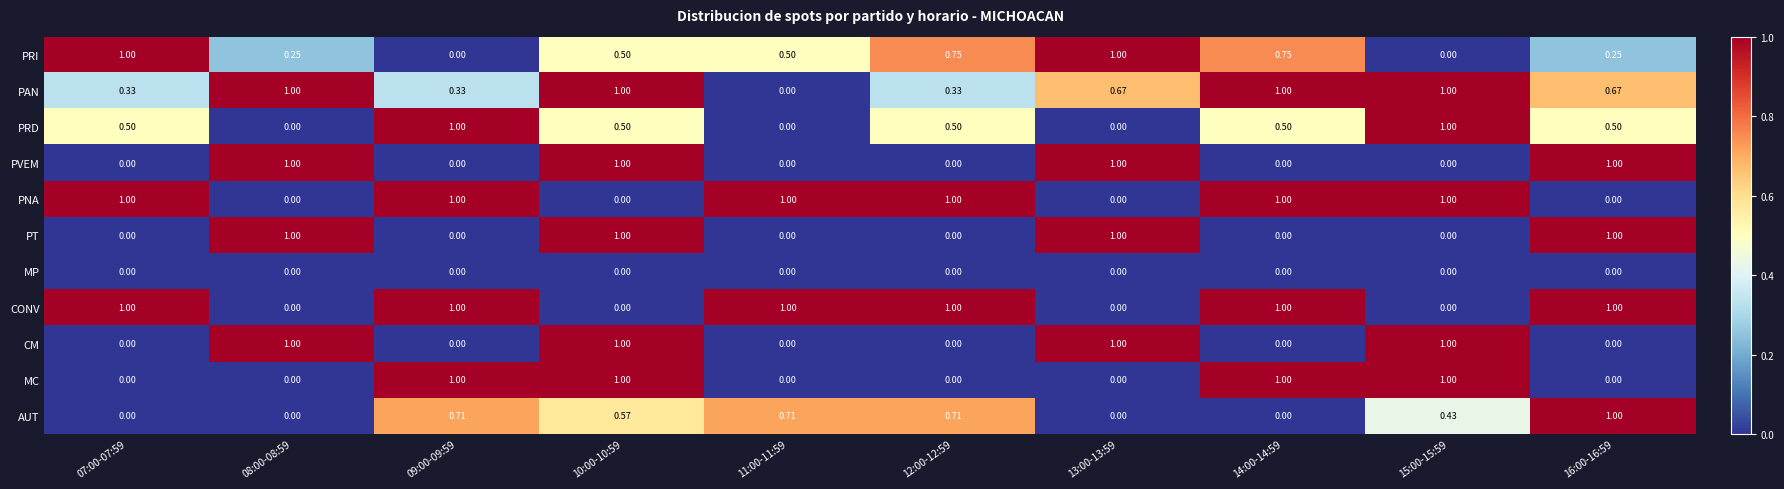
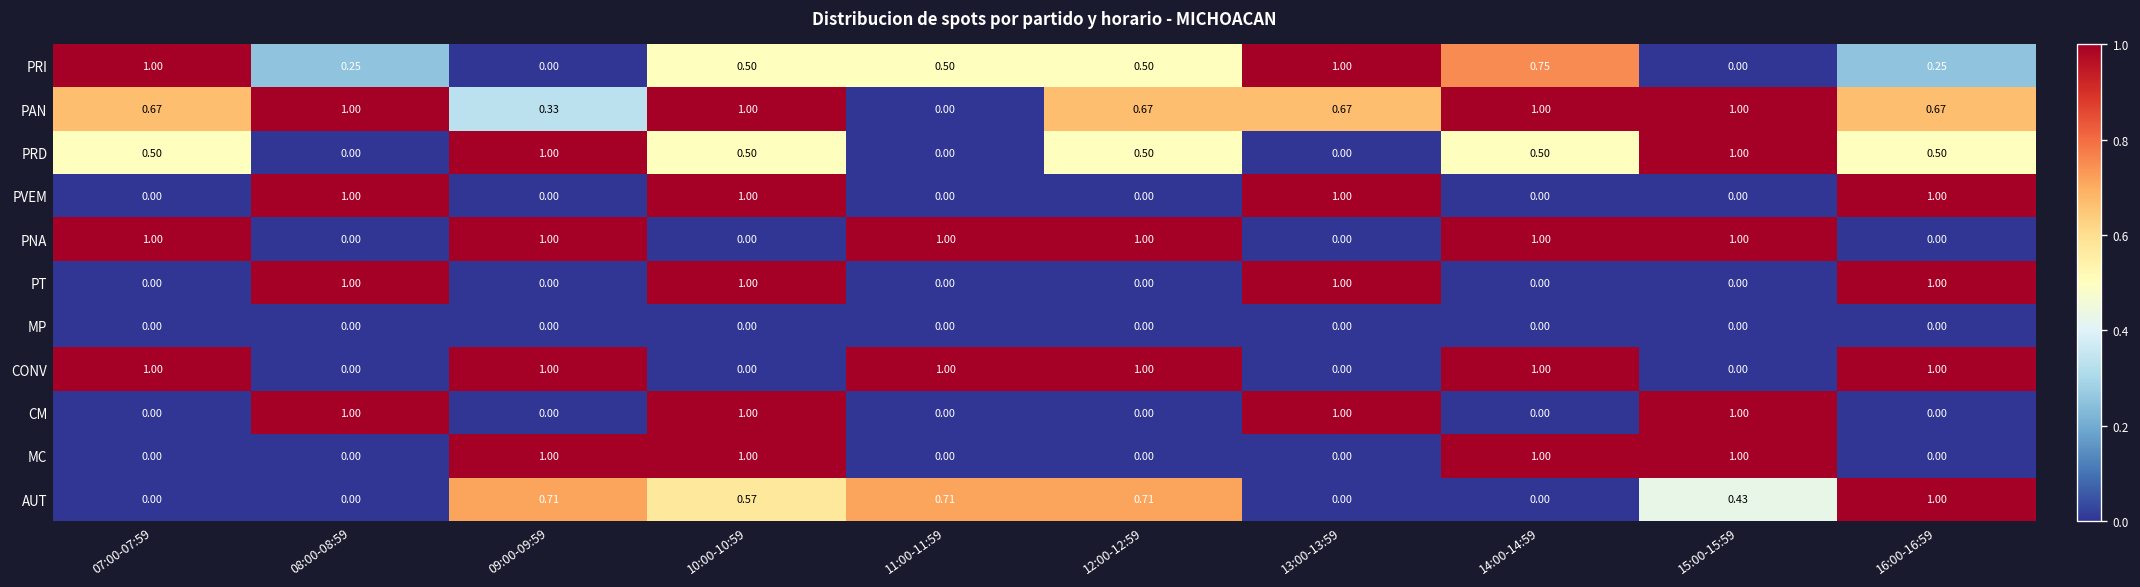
  {
    "PRI": {
      "07:00-07:59": 1.00,
      "08:00-08:59": 0.25,
      "09:00-09:59": 0.00,
      "10:00-10:59": 0.50,
      "11:00-11:59": 0.50,
-     "12:00-12:59": 0.75,
+     "12:00-12:59": 0.50,
      "13:00-13:59": 1.00,
      "14:00-14:59": 0.75,
      "15:00-15:59": 0.00,
      "16:00-16:59": 0.25
    },
    "PAN": {
-     "07:00-07:59": 0.33,
+     "07:00-07:59": 0.67,
      "08:00-08:59": 1.00,
      "09:00-09:59": 0.33,
      "10:00-10:59": 1.00,
      "11:00-11:59": 0.00,
-     "12:00-12:59": 0.33,
+     "12:00-12:59": 0.67,
      "13:00-13:59": 0.67,
      "14:00-14:59": 1.00,
      "15:00-15:59": 1.00,
      "16:00-16:59": 0.67
    },
    "PRD": {
      "07:00-07:59": 0.50,
      "08:00-08:59": 0.00,
      "09:00-09:59": 1.00,
      "10:00-10:59": 0.50,
      "11:00-11:59": 0.00,
      "12:00-12:59": 0.50,
      "13:00-13:59": 0.00,
      "14:00-14:59": 0.50,
      "15:00-15:59": 1.00,
      "16:00-16:59": 0.50
    },
    "PVEM": {
      "07:00-07:59": 0.00,
      "08:00-08:59": 1.00,
      "09:00-09:59": 0.00,
      "10:00-10:59": 1.00,
      "11:00-11:59": 0.00,
      "12:00-12:59": 0.00,
      "13:00-13:59": 1.00,
      "14:00-14:59": 0.00,
      "15:00-15:59": 0.00,
      "16:00-16:59": 1.00
    },
    "PNA": {
      "07:00-07:59": 1.00,
      "08:00-08:59": 0.00,
      "09:00-09:59": 1.00,
      "10:00-10:59": 0.00,
      "11:00-11:59": 1.00,
      "12:00-12:59": 1.00,
      "13:00-13:59": 0.00,
      "14:00-14:59": 1.00,
      "15:00-15:59": 1.00,
      "16:00-16:59": 0.00
    },
    "PT": {
      "07:00-07:59": 0.00,
      "08:00-08:59": 1.00,
      "09:00-09:59": 0.00,
      "10:00-10:59": 1.00,
      "11:00-11:59": 0.00,
      "12:00-12:59": 0.00,
      "13:00-13:59": 1.00,
      "14:00-14:59": 0.00,
      "15:00-15:59": 0.00,
      "16:00-16:59": 1.00
    },
    "MP": {
      "07:00-07:59": 0.00,
      "08:00-08:59": 0.00,
      "09:00-09:59": 0.00,
      "10:00-10:59": 0.00,
      "11:00-11:59": 0.00,
      "12:00-12:59": 0.00,
      "13:00-13:59": 0.00,
      "14:00-14:59": 0.00,
      "15:00-15:59": 0.00,
      "16:00-16:59": 0.00
    },
    "CONV": {
      "07:00-07:59": 1.00,
      "08:00-08:59": 0.00,
      "09:00-09:59": 1.00,
      "10:00-10:59": 0.00,
      "11:00-11:59": 1.00,
      "12:00-12:59": 1.00,
      "13:00-13:59": 0.00,
      "14:00-14:59": 1.00,
      "15:00-15:59": 0.00,
      "16:00-16:59": 1.00
    },
    "CM": {
      "07:00-07:59": 0.00,
      "08:00-08:59": 1.00,
      "09:00-09:59": 0.00,
      "10:00-10:59": 1.00,
      "11:00-11:59": 0.00,
      "12:00-12:59": 0.00,
      "13:00-13:59": 1.00,
      "14:00-14:59": 0.00,
      "15:00-15:59": 1.00,
      "16:00-16:59": 0.00
    },
    "MC": {
      "07:00-07:59": 0.00,
      "08:00-08:59": 0.00,
      "09:00-09:59": 1.00,
      "10:00-10:59": 1.00,
      "11:00-11:59": 0.00,
      "12:00-12:59": 0.00,
      "13:00-13:59": 0.00,
      "14:00-14:59": 1.00,
      "15:00-15:59": 1.00,
      "16:00-16:59": 0.00
    },
    "AUT": {
      "07:00-07:59": 0.00,
      "08:00-08:59": 0.00,
      "09:00-09:59": 0.71,
      "10:00-10:59": 0.57,
      "11:00-11:59": 0.71,
      "12:00-12:59": 0.71,
      "13:00-13:59": 0.00,
      "14:00-14:59": 0.00,
      "15:00-15:59": 0.43,
      "16:00-16:59": 1.00
    }
  }
